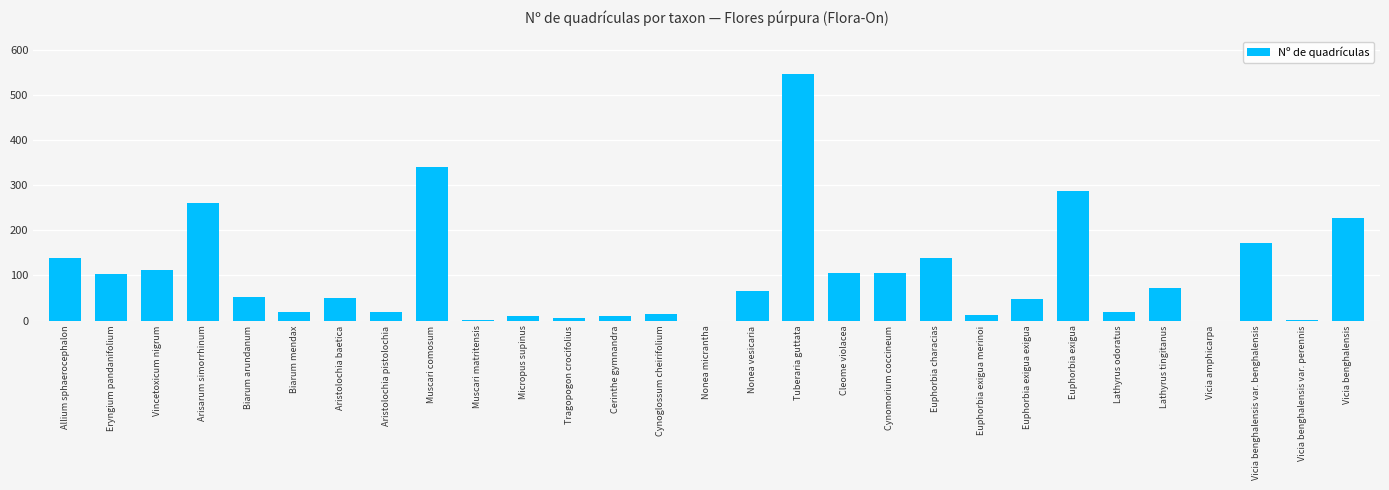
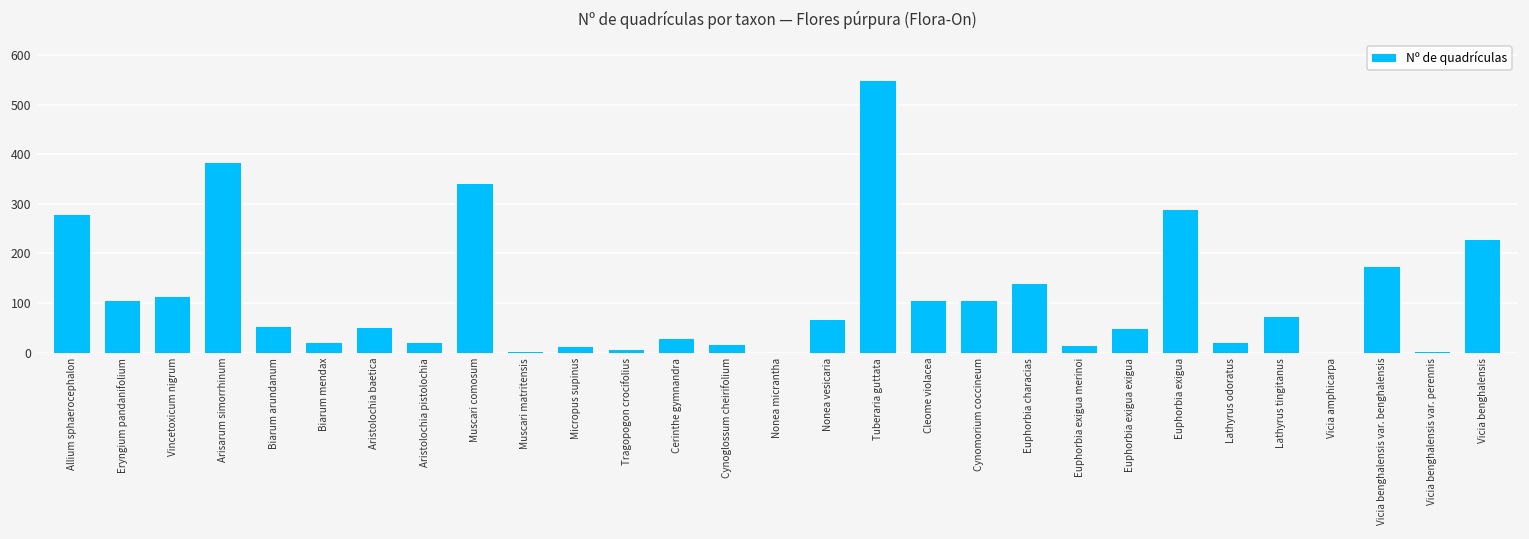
  {
-   "Allium sphaerocephalon": 140,
+   "Allium sphaerocephalon": 280,
    "Eryngium pandanifolium": 100,
    "Vincetoxicum nigrum": 110,
-   "Arisarum simorrhinum": 260,
+   "Arisarum simorrhinum": 380,
    "Biarum arundanum": 50,
    "Biarum mendax": 20,
    "Aristolochia baetica": 50,
    "Aristolochia pistolochia": 20,
    "Muscari comosum": 340,
    "Micropus supinus": 10,
-   "Cerinthe gymnandra": 10,
+   "Cerinthe gymnandra": 30,
    "Cynoglossum cheirifolium": 20,
    "Nonea micrantha": 0,
    "Nonea vesicaria": 70,
    "Tuberaria guttata": 550,
    "Cleome violacea": 110,
    "Cynomorium coccineum": 110,
    "Euphorbia characias": 140,
    "Euphorbia exigua merinoi": 10,
    "Euphorbia exigua exigua": 50,
    "Euphorbia exigua": 290,
    "Lathyrus odoratus": 20,
    "Lathyrus tingitanus": 70,
    "Vicia amphicarpa": 0,
    "Vicia benghalensis var. benghalensis": 170,
    "Vicia benghalensis": 230
  }
